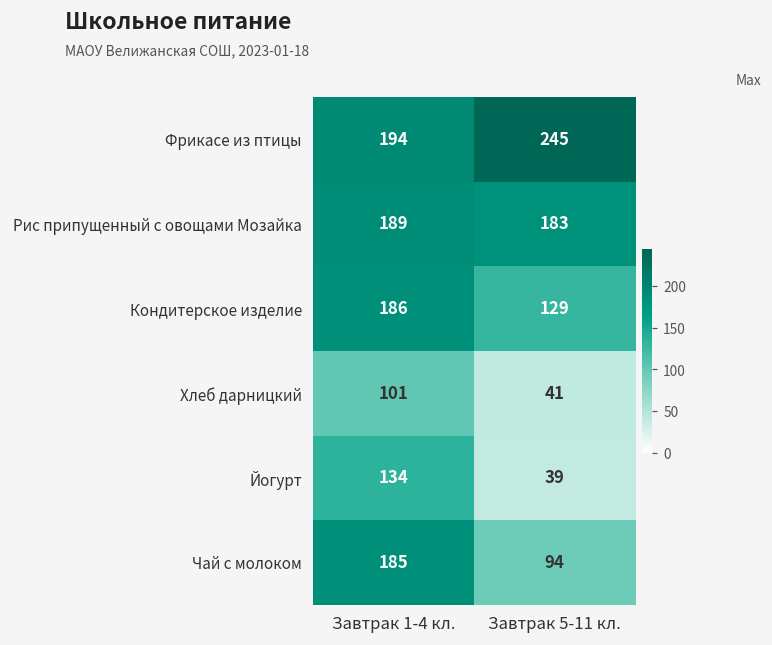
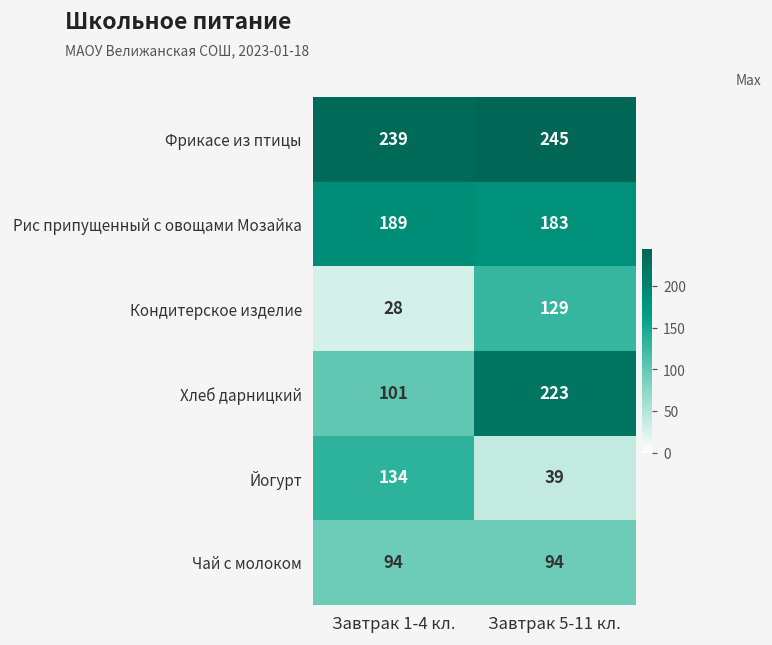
  {
    "Фрикасе из птицы": {
-     "Завтрак 1-4 кл.": 194,
+     "Завтрак 1-4 кл.": 239,
      "Завтрак 5-11 кл.": 245
    },
    "Рис припущенный с овощами Мозайка": {
      "Завтрак 1-4 кл.": 189,
      "Завтрак 5-11 кл.": 183
    },
    "Кондитерское изделие": {
-     "Завтрак 1-4 кл.": 186,
+     "Завтрак 1-4 кл.": 28,
      "Завтрак 5-11 кл.": 129
    },
    "Хлеб дарницкий": {
      "Завтрак 1-4 кл.": 101,
-     "Завтрак 5-11 кл.": 41
+     "Завтрак 5-11 кл.": 223
    },
    "Йогурт": {
      "Завтрак 1-4 кл.": 134,
      "Завтрак 5-11 кл.": 39
    },
    "Чай с молоком": {
-     "Завтрак 1-4 кл.": 185,
+     "Завтрак 1-4 кл.": 94,
      "Завтрак 5-11 кл.": 94
    }
  }
